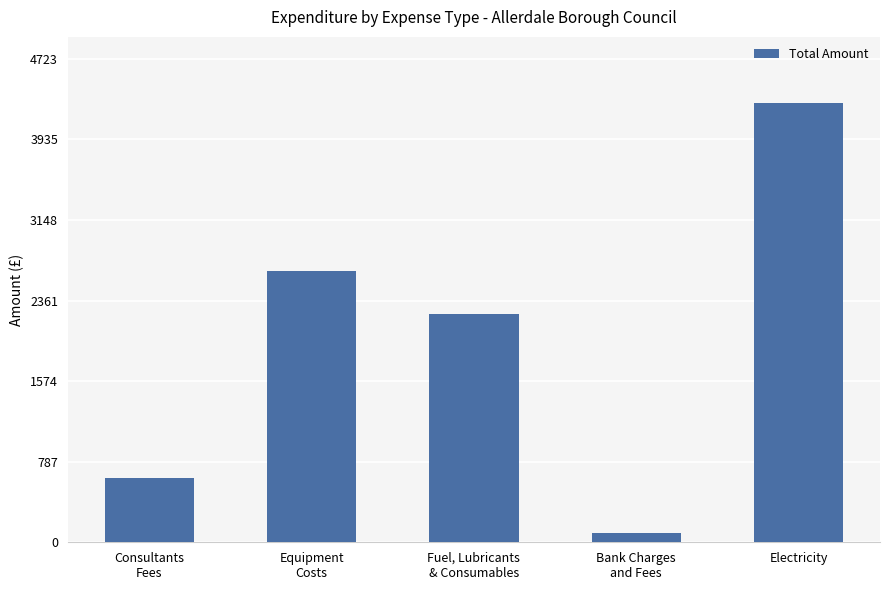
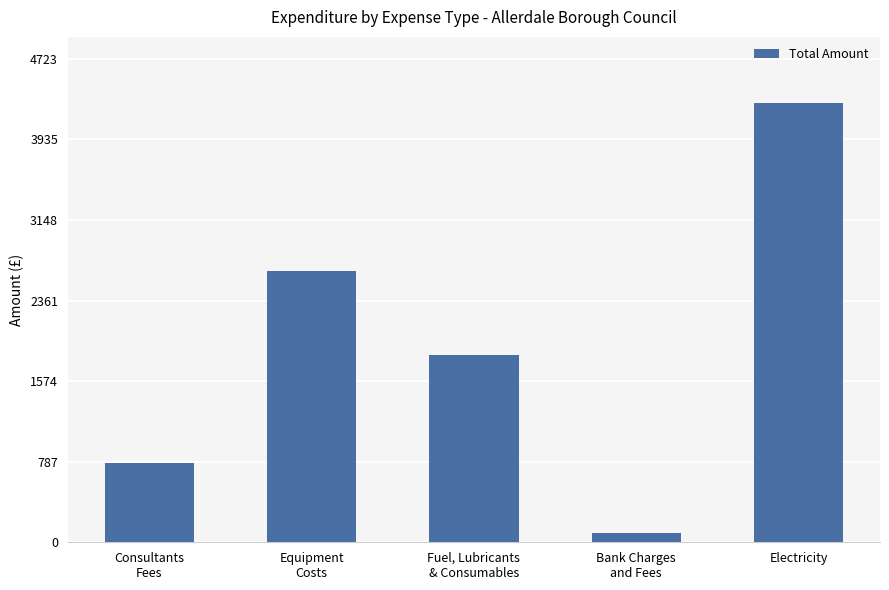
  {
-   "Consultants Fees": 630,
+   "Consultants Fees": 770,
    "Equipment Costs": 2650,
-   "Fuel, Lubricants & Consumables": 2230,
+   "Fuel, Lubricants & Consumables": 1830,
    "Bank Charges and Fees": 90,
    "Electricity": 4290
  }
